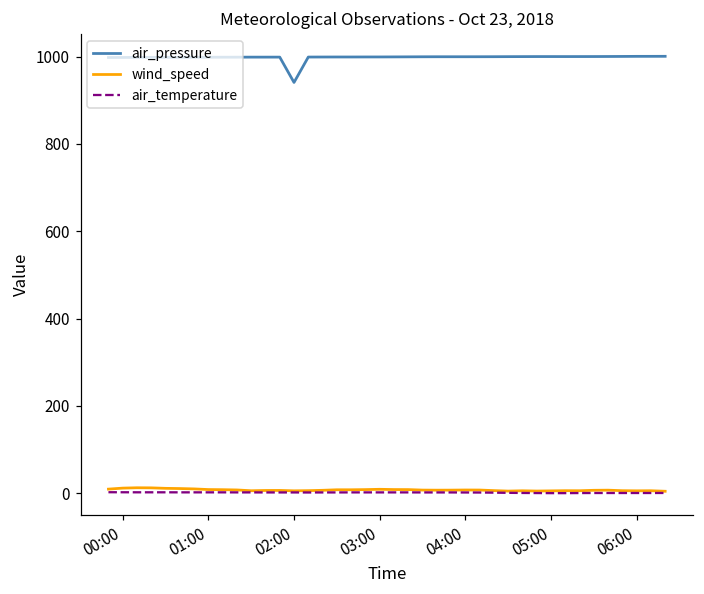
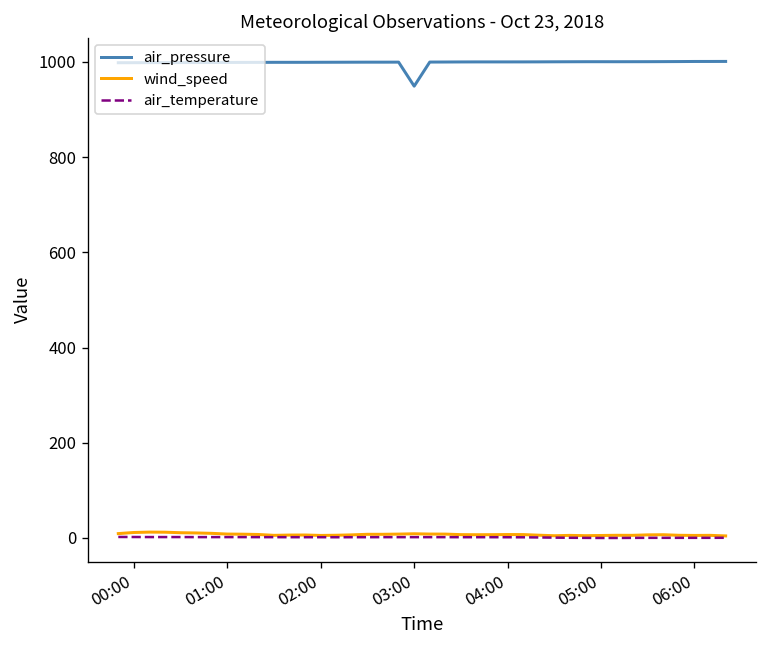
  {
    "air_pressure": {
-     "02:00": 940,
-     "03:00": 1000,
+     "02:00": 1000,
+     "03:00": 950,
      "04:00": 1000,
      "05:00": 1000,
      "06:00": 1000
    },
    "wind_speed": {
      "00:00": 10,
      "03:00": 10
    },
    "air_temperature": {
      "00:00": 0,
      "03:00": 0
    }
  }
